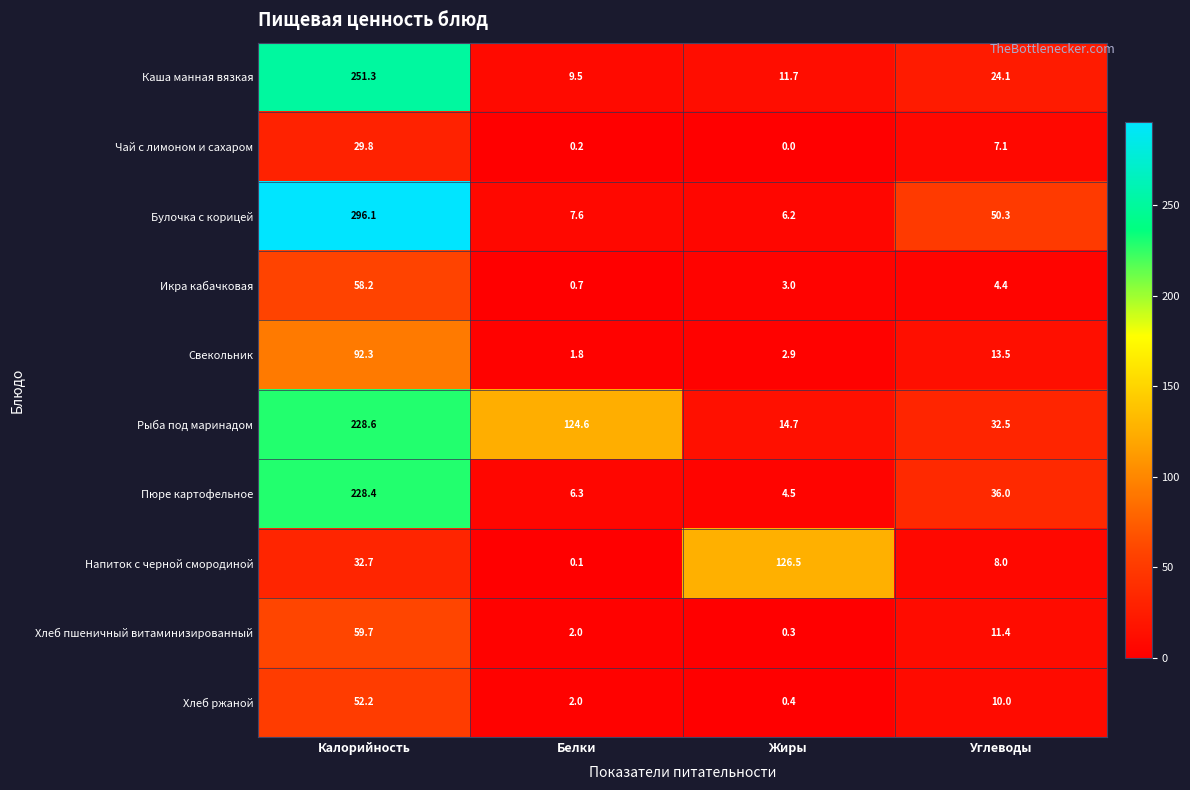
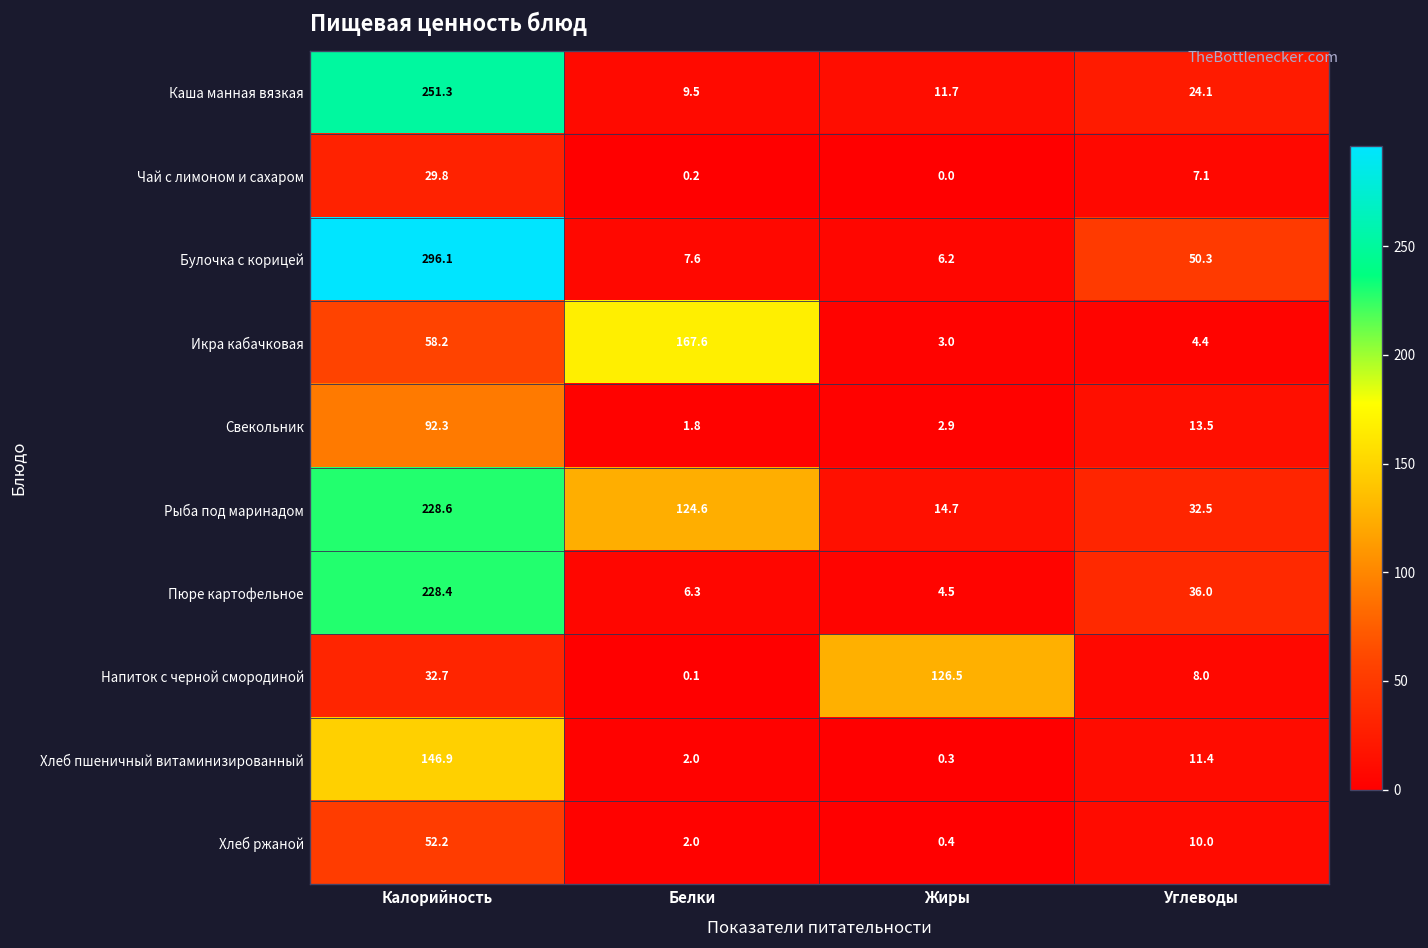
  {
    "Каша манная вязкая": {
      "Калорийность": 251.3,
      "Белки": 9.5,
      "Жиры": 11.7
    },
    "Чай с лимоном и сахаром": {
      "Калорийность": 29.8,
      "Белки": 0.2,
      "Жиры": 0.0,
      "Углеводы": 7.1
    },
    "Булочка с корицей": {
      "Калорийность": 296.1,
      "Белки": 7.6,
      "Жиры": 6.2,
      "Углеводы": 50.3
    },
    "Икра кабачковая": {
      "Калорийность": 58.2,
-     "Белки": 0.7,
+     "Белки": 167.6,
      "Жиры": 3.0,
      "Углеводы": 4.4
    },
    "Свекольник": {
      "Калорийность": 92.3,
      "Белки": 1.8,
      "Жиры": 2.9,
      "Углеводы": 13.5
    },
    "Рыба под маринадом": {
      "Калорийность": 228.6,
      "Белки": 124.6,
      "Жиры": 14.7,
      "Углеводы": 32.5
    },
    "Пюре картофельное": {
      "Калорийность": 228.4,
      "Белки": 6.3,
      "Жиры": 4.5,
      "Углеводы": 36.0
    },
    "Напиток с черной смородиной": {
      "Калорийность": 32.7,
      "Белки": 0.1,
      "Жиры": 126.5,
      "Углеводы": 8.0
    },
    "Хлеб пшеничный витаминизированный": {
-     "Калорийность": 59.7,
+     "Калорийность": 146.9,
      "Белки": 2.0,
      "Жиры": 0.3,
      "Углеводы": 11.4
    },
    "Хлеб ржаной": {
      "Калорийность": 52.2,
      "Белки": 2.0,
      "Жиры": 0.4,
      "Углеводы": 10.0
    }
  }
